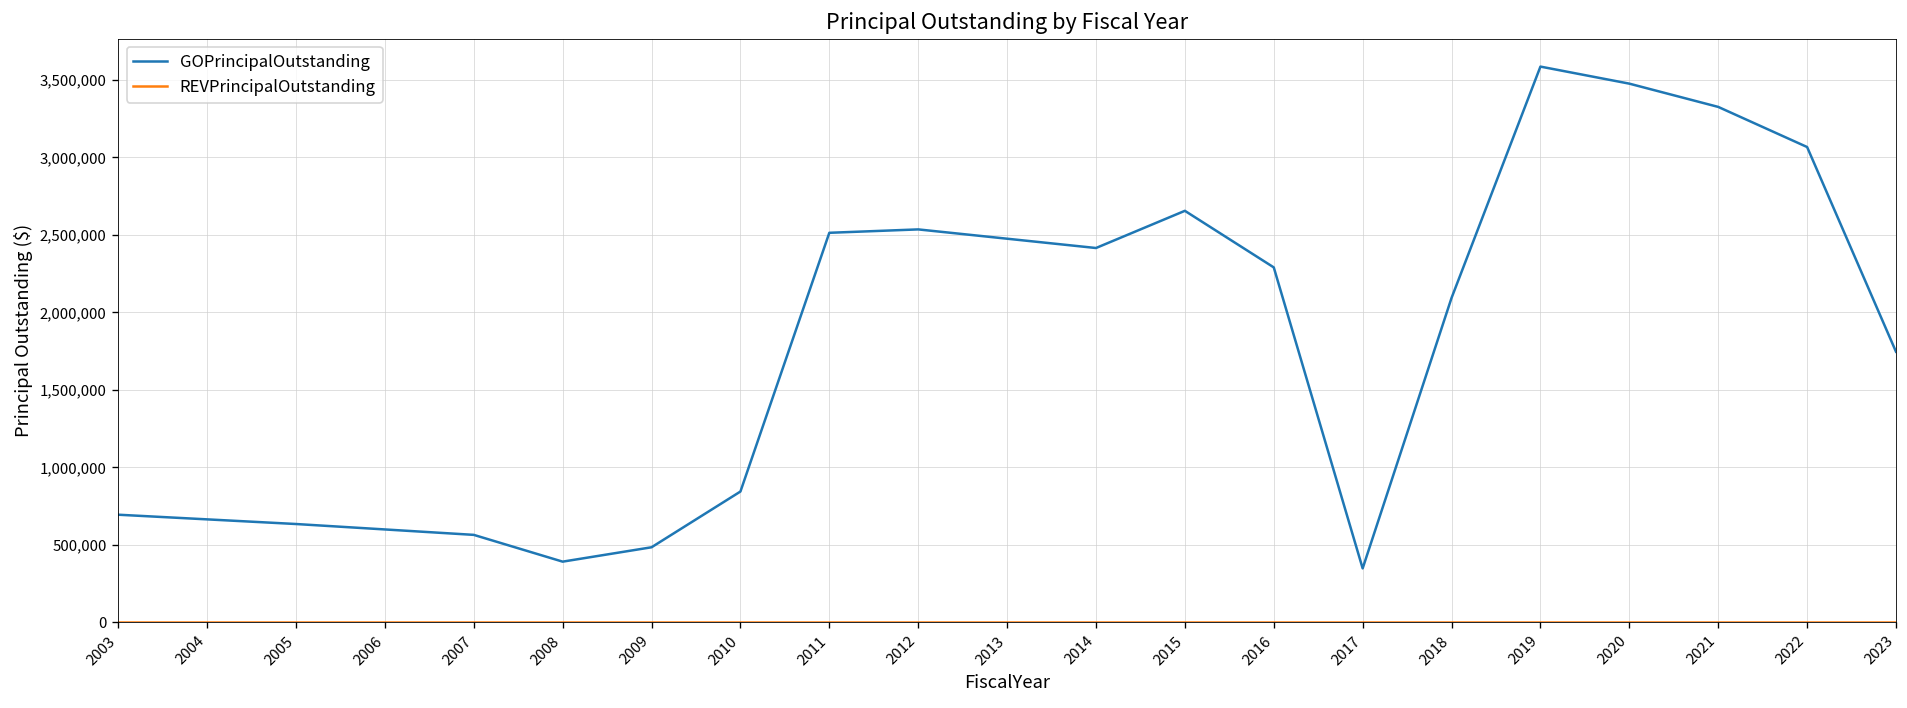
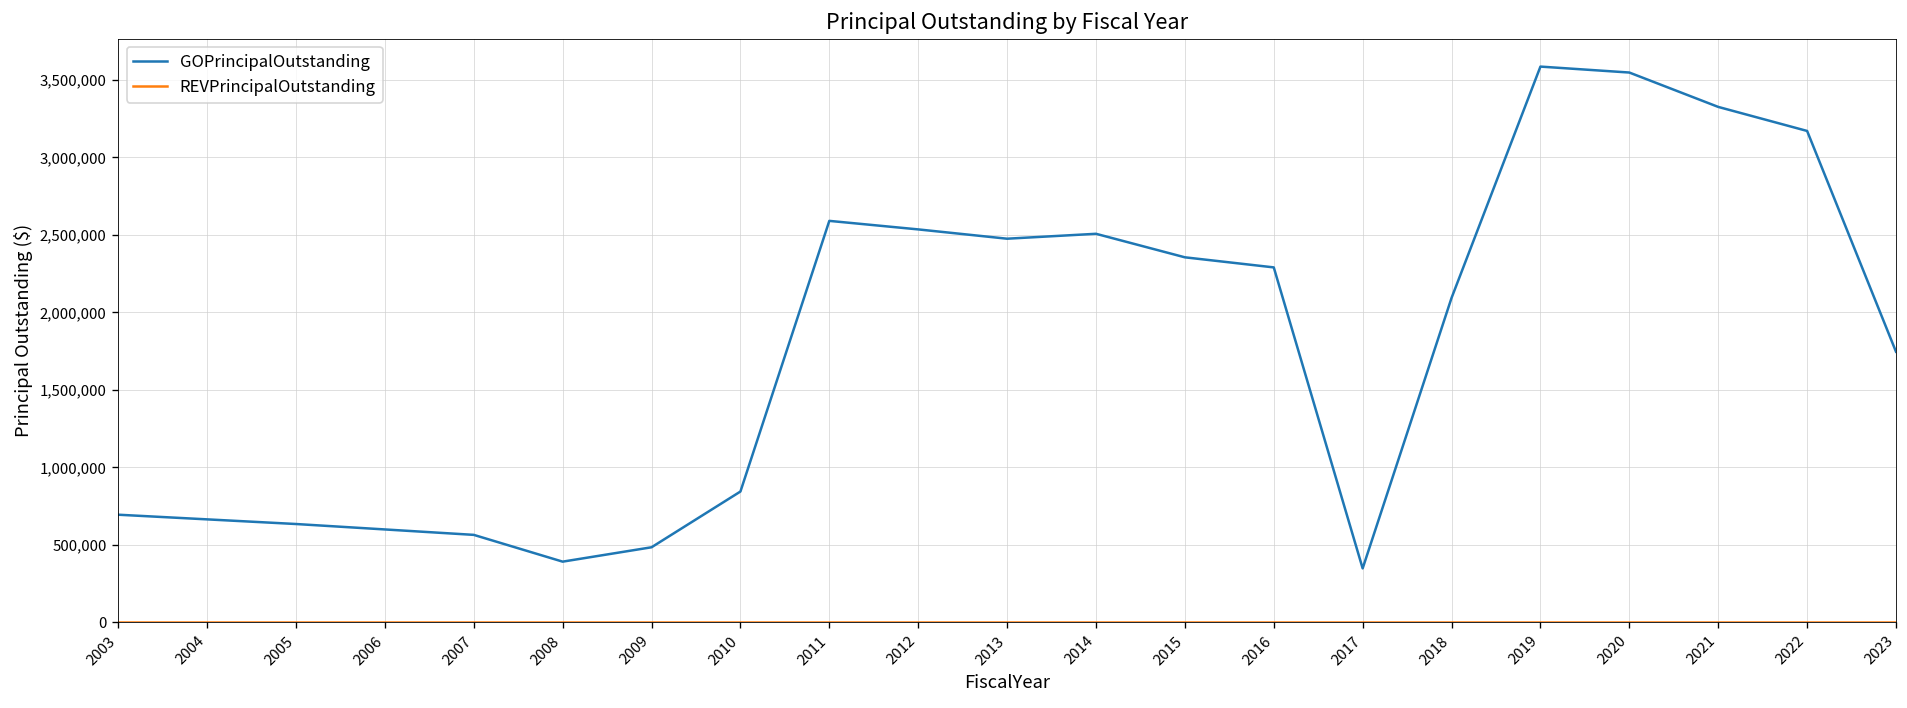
  {
    "GOPrincipalOutstanding": {
      "2003": "700,000",
      "2004": "670,000",
      "2005": "640,000",
      "2006": "600,000",
      "2007": "570,000",
      "2008": "390,000",
      "2009": "490,000",
      "2010": "840,000",
-     "2011": "2,510,000",
+     "2011": "2,590,000",
      "2012": "2,540,000",
      "2013": "2,480,000",
-     "2014": "2,420,000",
-     "2015": "2,650,000",
+     "2014": "2,510,000",
+     "2015": "2,360,000",
      "2016": "2,290,000",
      "2017": "350,000",
      "2018": "2,090,000",
      "2019": "3,590,000",
-     "2020": "3,480,000",
+     "2020": "3,550,000",
      "2021": "3,330,000",
-     "2022": "3,070,000",
+     "2022": "3,170,000",
      "2023": "1,750,000"
    },
    "REVPrincipalOutstanding": {
      "2003": "0",
      "2004": "0",
      "2005": "0",
      "2006": "0",
      "2007": "0",
      "2008": "0",
      "2009": "0",
      "2010": "0",
      "2011": "0",
      "2012": "0",
      "2013": "0",
      "2014": "0",
      "2015": "0",
      "2016": "0",
      "2017": "0",
      "2018": "0",
      "2019": "0",
      "2020": "0",
      "2021": "0",
      "2022": "0",
      "2023": "0"
    }
  }
